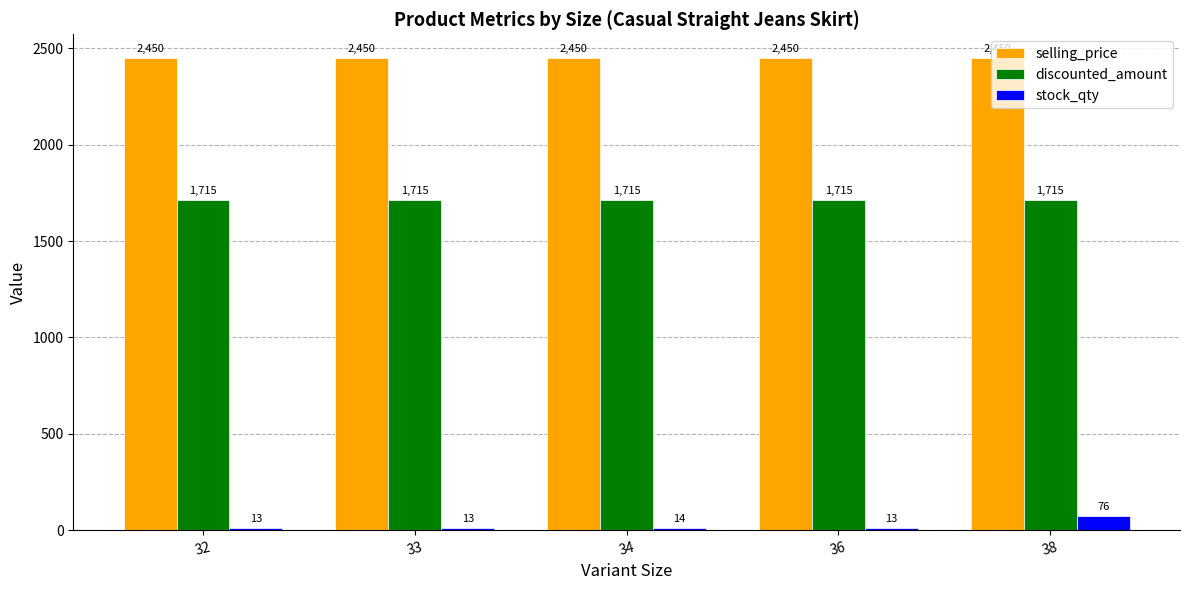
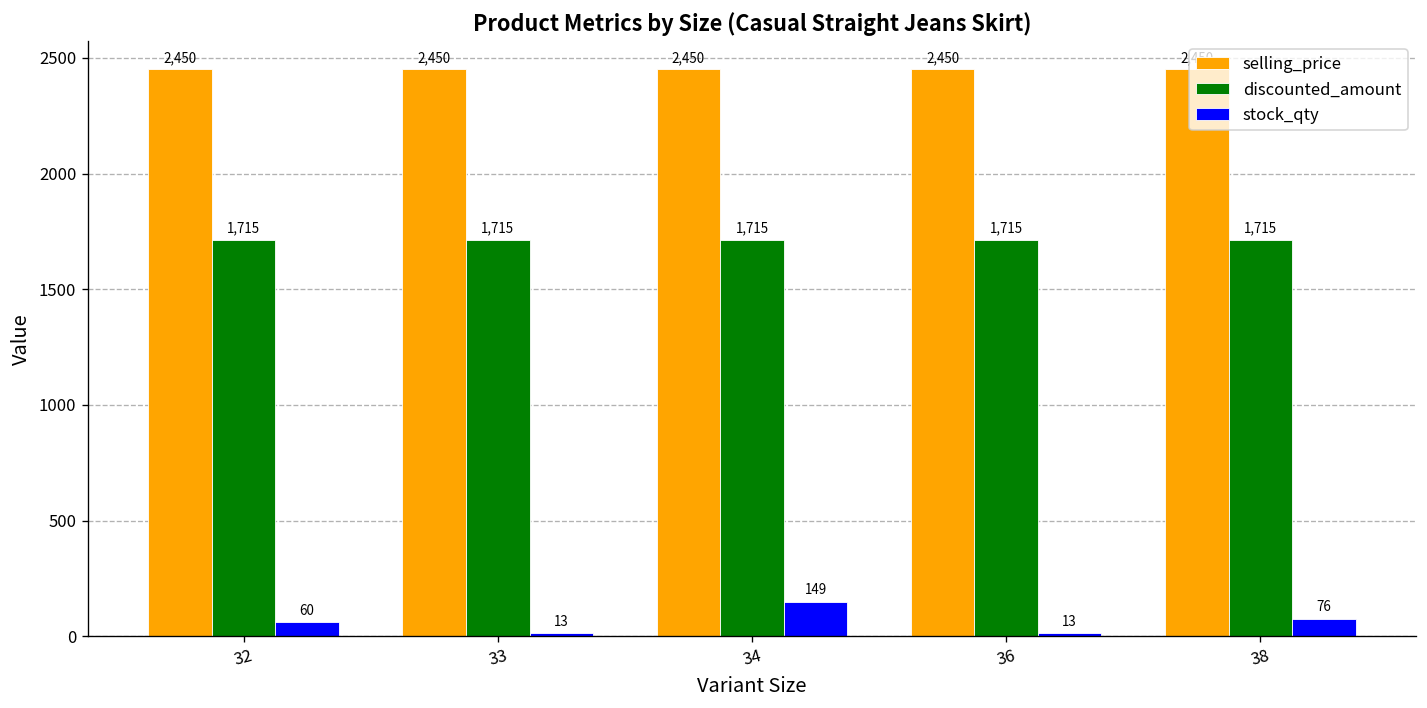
  {
    "selling_price": {
      "32": "2,450",
      "33": "2,450",
      "34": "2,450",
      "36": "2,450"
    },
    "discounted_amount": {
      "32": "1,715",
      "33": "1,715",
      "34": "1,715",
      "36": "1,715",
      "38": "1,715"
    },
    "stock_qty": {
-     "32": "13",
+     "32": "60",
      "33": "13",
-     "34": "14",
+     "34": "149",
      "36": "13",
      "38": "76"
    }
  }
